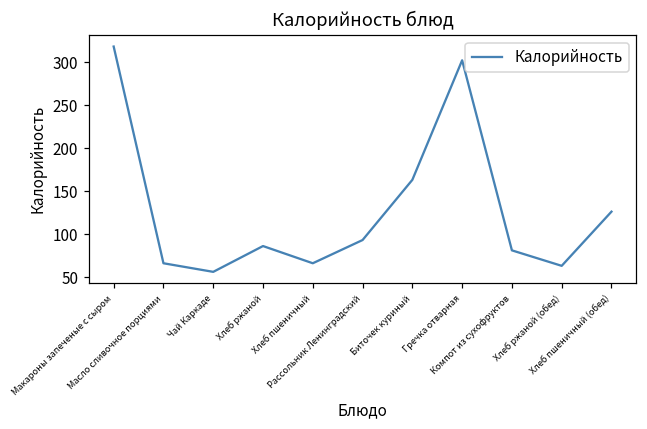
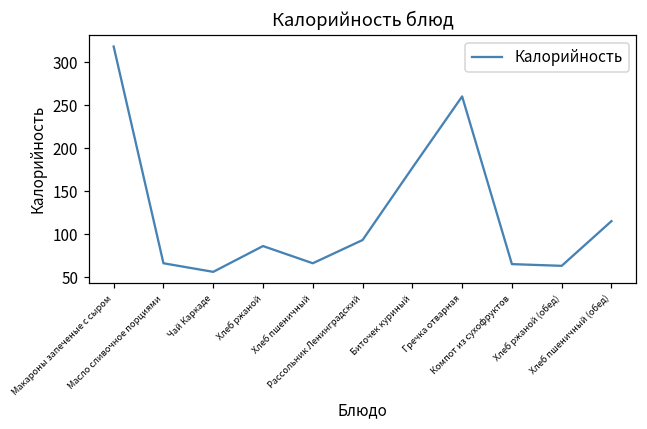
  {
    "Макароны запеченые с сыром": 320,
    "Масло сливочное порциями": 70,
    "Чай Каркаде": 60,
    "Хлеб ржаной": 90,
    "Хлеб пшеничный": 70,
    "Рассольник Ленинградский": 90,
-   "Биточек куриный": 160,
-   "Гречка отварная": 300,
-   "Компот из сухофруктов": 80,
+   "Биточек куриный": 180,
+   "Гречка отварная": 260,
+   "Компот из сухофруктов": 70,
    "Хлеб ржаной (обед)": 60,
-   "Хлеб пшеничный (обед)": 130
+   "Хлеб пшеничный (обед)": 120
  }
